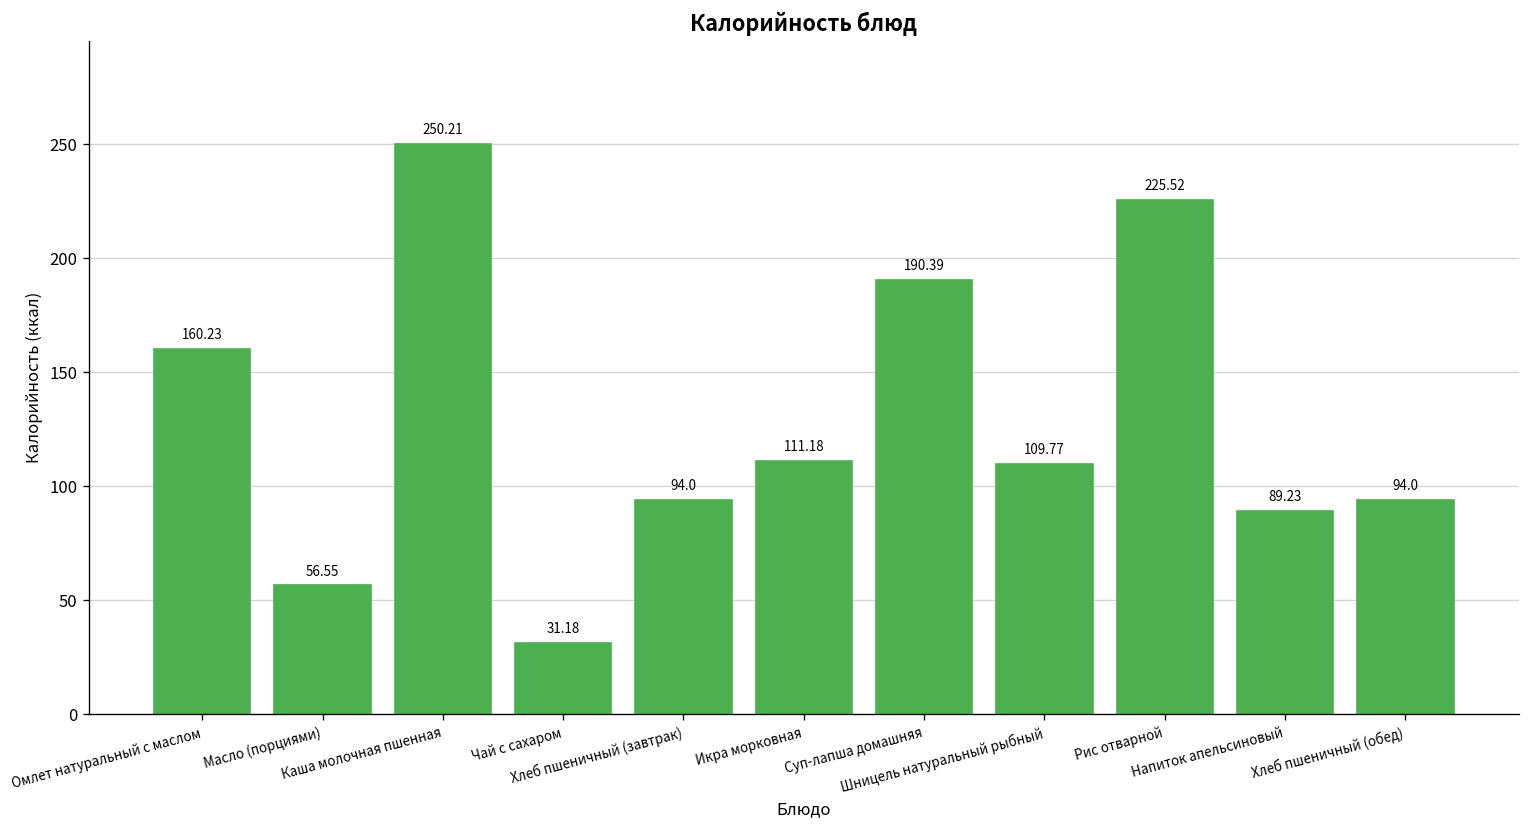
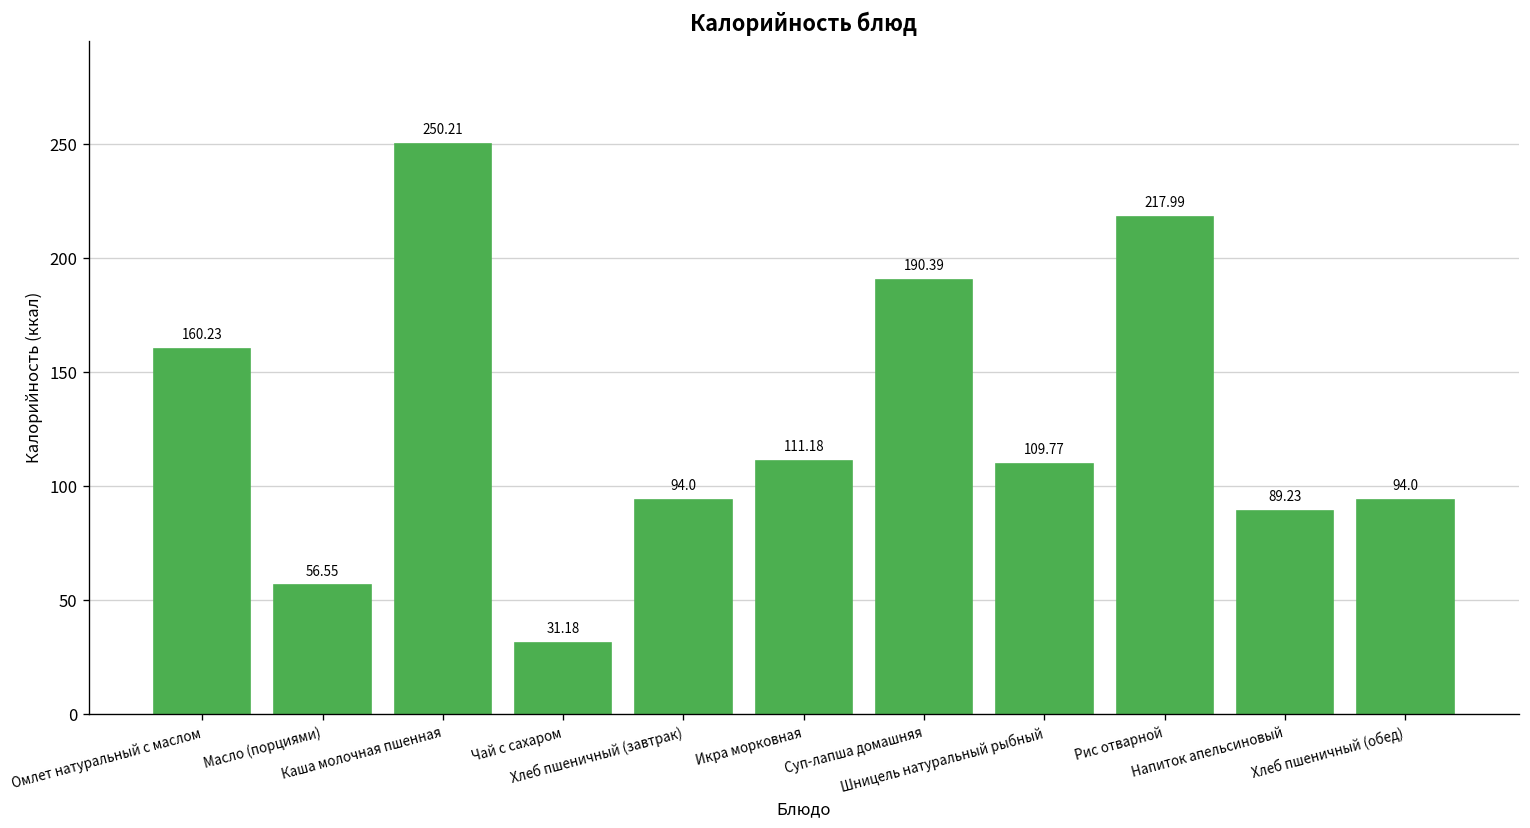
  {
    "Омлет натуральный с маслом": 160.23,
    "Масло (порциями)": 56.55,
    "Каша молочная пшенная": 250.21,
    "Чай с сахаром": 31.18,
    "Хлеб пшеничный (завтрак)": 94.0,
    "Икра морковная": 111.18,
    "Суп-лапша домашняя": 190.39,
    "Шницель натуральный рыбный": 109.77,
-   "Рис отварной": 225.52,
+   "Рис отварной": 217.99,
    "Напиток апельсиновый": 89.23,
    "Хлеб пшеничный (обед)": 94.0
  }
